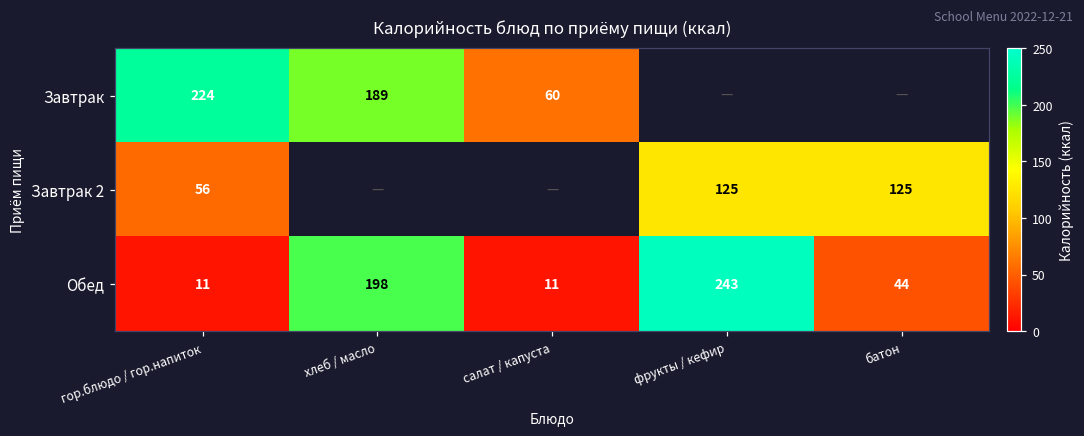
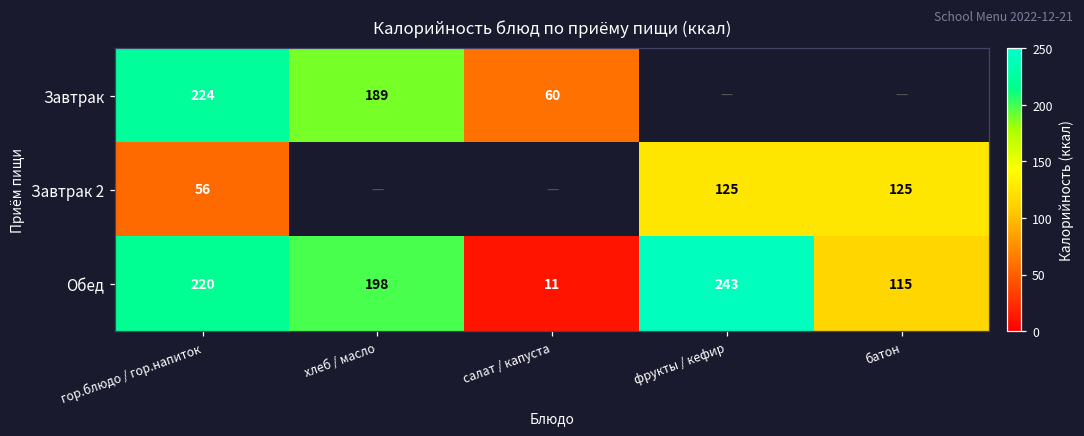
  {
    "Завтрак": {
      "гор.блюдо / гор.напиток": 224,
      "хлеб / масло": 189,
      "салат / капуста": 60
    },
    "Завтрак 2": {
      "гор.блюдо / гор.напиток": 56,
      "фрукты / кефир": 125,
      "батон": 125
    },
    "Обед": {
-     "гор.блюдо / гор.напиток": 11,
+     "гор.блюдо / гор.напиток": 220,
      "хлеб / масло": 198,
      "салат / капуста": 11,
      "фрукты / кефир": 243,
-     "батон": 44
+     "батон": 115
    }
  }
